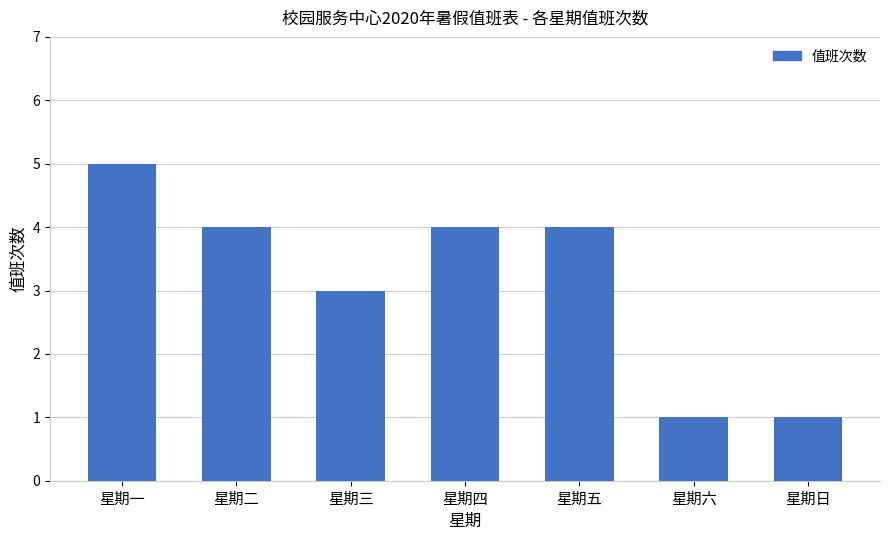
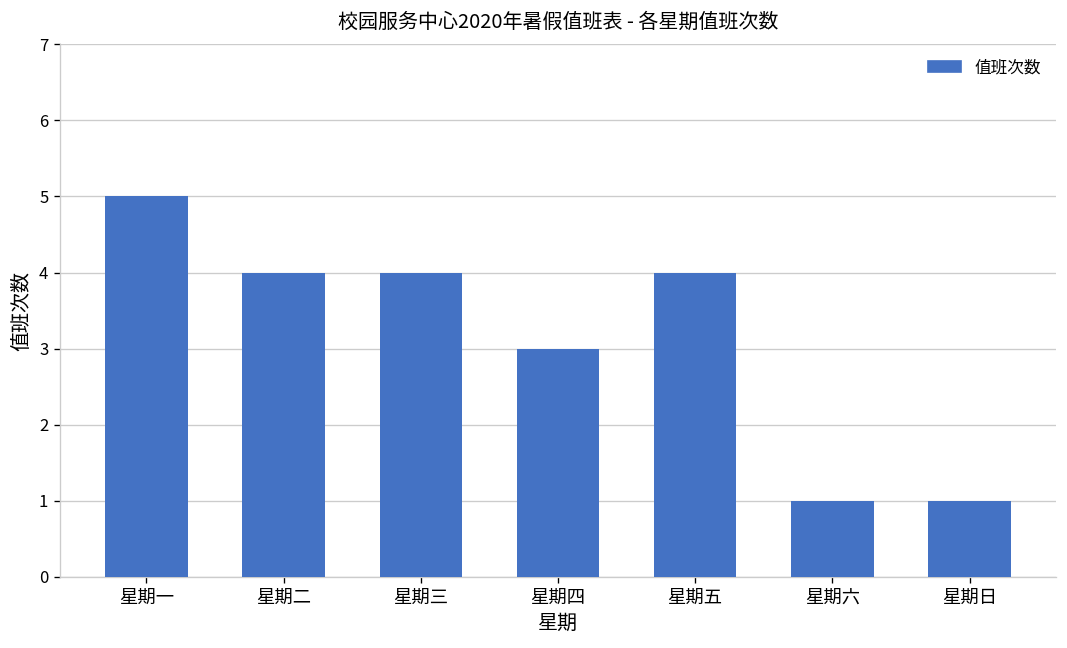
  {
    "星期一": 5,
    "星期二": 4,
-   "星期三": 3,
-   "星期四": 4,
+   "星期三": 4,
+   "星期四": 3,
    "星期五": 4,
    "星期六": 1,
    "星期日": 1
  }
